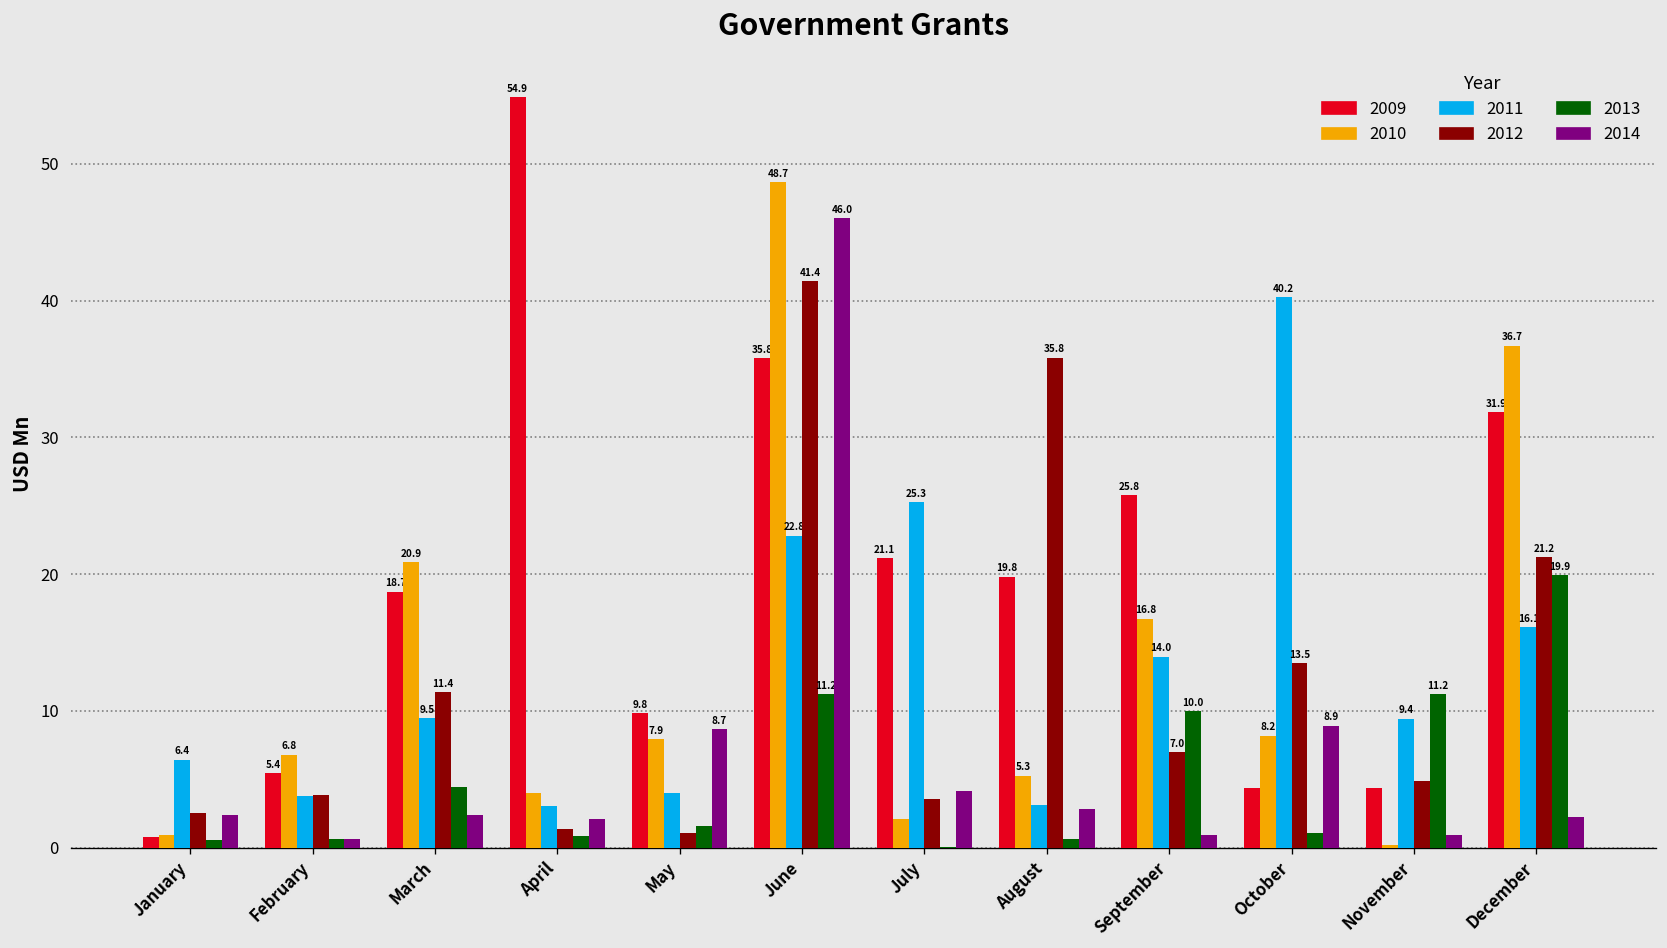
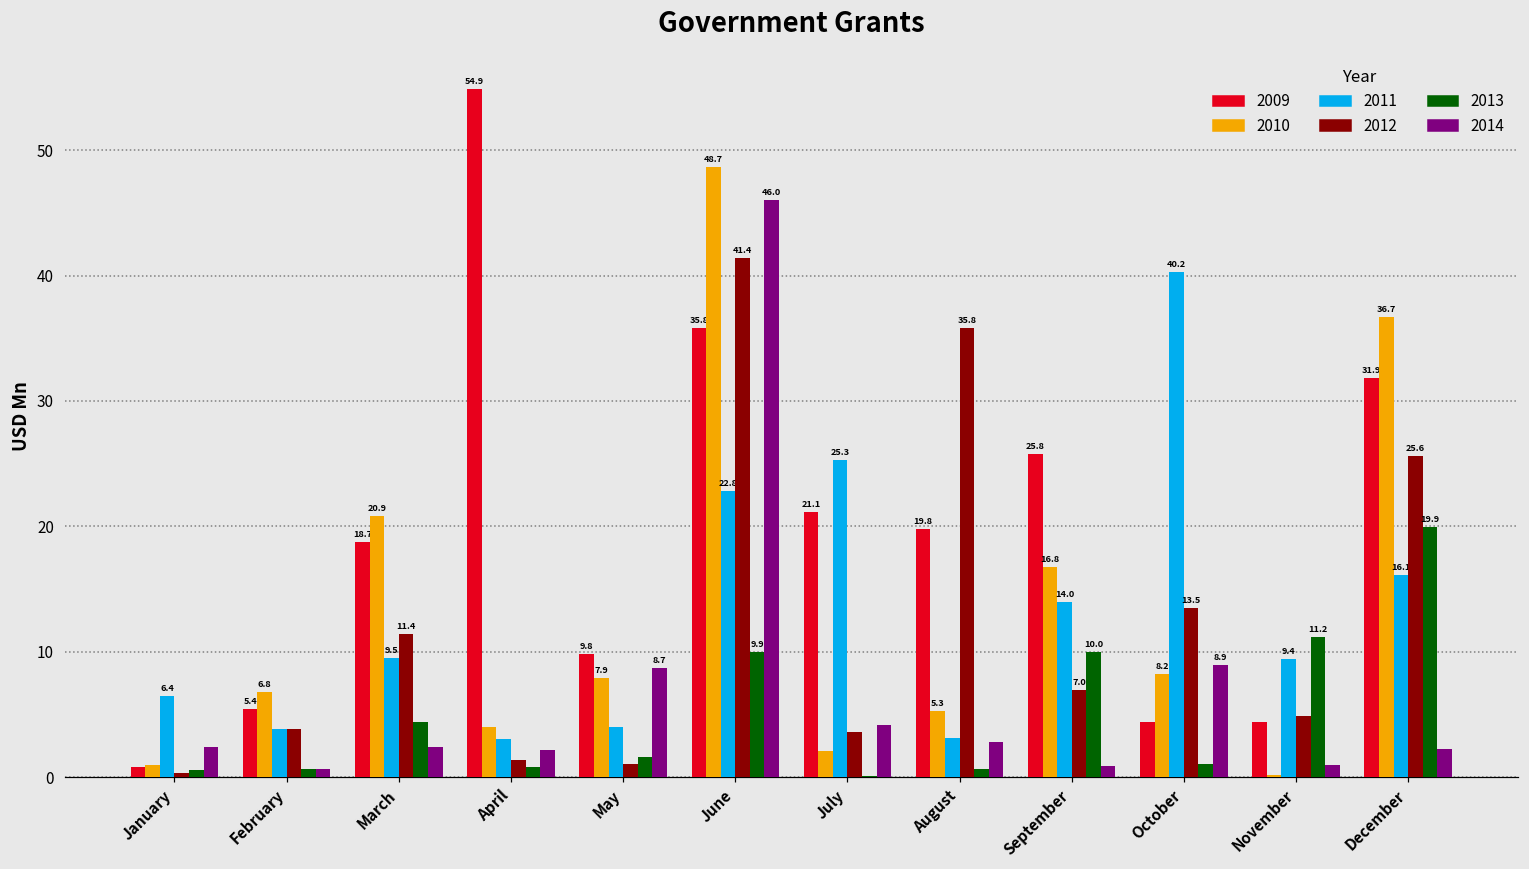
  {
    "2009": {
      "February": 5.4,
      "March": 18.7,
      "April": 54.9,
      "May": 9.8,
      "June": 35.8,
      "July": 21.1,
      "August": 19.8,
      "September": 25.8,
      "December": 31.9
    },
    "2010": {
      "February": 6.8,
      "March": 20.9,
      "May": 7.9,
      "June": 48.7,
      "August": 5.3,
      "September": 16.8,
      "October": 8.2,
      "December": 36.7
    },
    "2011": {
      "January": 6.4,
      "March": 9.5,
      "June": 22.8,
      "July": 25.3,
      "September": 14.0,
      "October": 40.2,
      "November": 9.4,
      "December": 16.1
    },
    "2012": {
-     "January": 2.5,
+     "January": 0.3,
      "March": 11.4,
      "June": 41.4,
      "August": 35.8,
      "September": 7.0,
      "October": 13.5,
-     "December": 21.2
+     "December": 25.6
    },
    "2013": {
-     "June": 11.2,
+     "June": 9.9,
      "September": 10.0,
      "November": 11.2,
      "December": 19.9
    },
    "2014": {
      "May": 8.7,
      "June": 46.0,
      "October": 8.9
    }
  }
